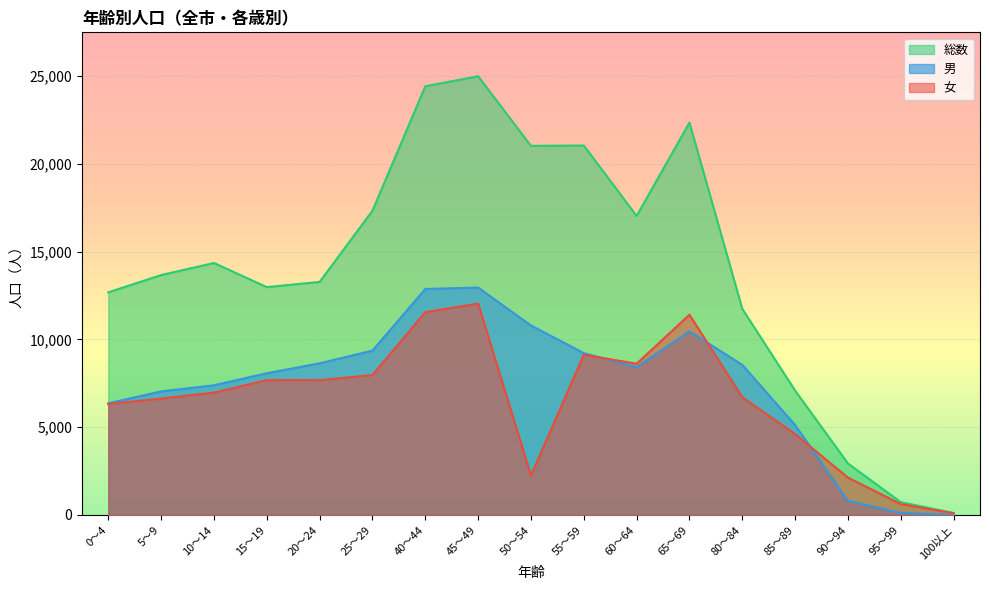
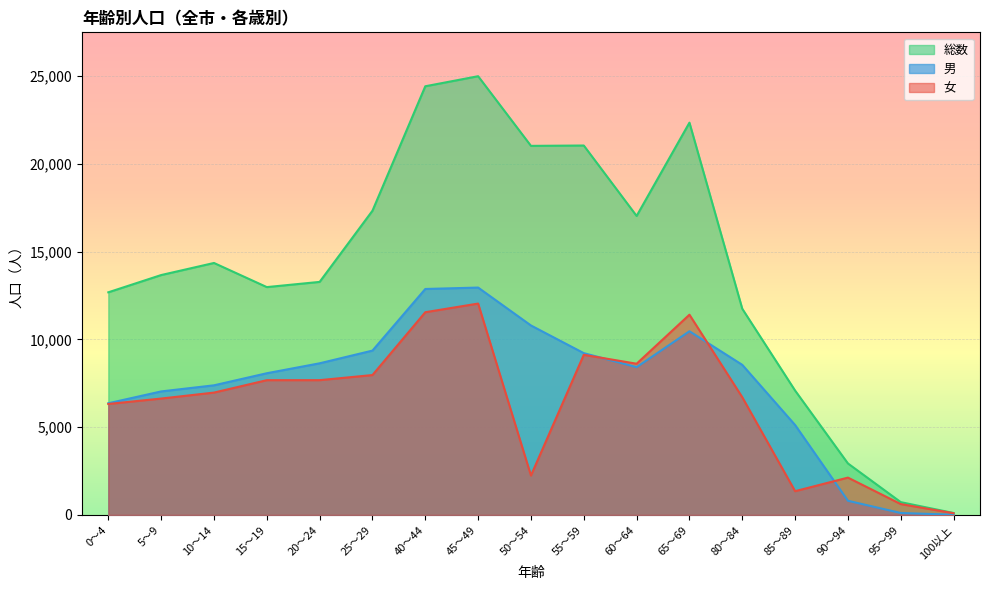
  {
    "総数": {
      "0～4": "12,700",
      "5～9": "13,700",
      "10～14": "14,400",
      "15～19": "13,000",
      "20～24": "13,300",
      "25～29": "17,300",
      "40～44": "24,400",
      "45～49": "25,000",
      "50～54": "21,000",
      "55～59": "21,000",
      "60～64": "17,000",
      "65～69": "22,300",
      "80～84": "11,700",
      "85～89": "7,100",
      "90～94": "2,900"
    },
    "男": {
      "5～9": "7,000",
      "10～14": "7,400",
      "15～19": "8,100",
      "20～24": "8,600",
      "25～29": "9,400",
      "40～44": "12,900",
      "45～49": "13,000",
      "50～54": "10,800",
      "60～64": "8,400",
      "65～69": "10,500",
      "80～84": "8,500",
      "85～89": "5,100",
      "90～94": "800",
      "95～99": "100"
    },
    "女": {
      "5～9": "6,600",
      "10～14": "7,000",
      "15～19": "7,700",
      "20～24": "7,700",
      "25～29": "8,000",
      "40～44": "11,500",
      "45～49": "12,000",
      "50～54": "2,200",
      "60～64": "8,600",
      "65～69": "11,400",
      "80～84": "6,700",
-     "85～89": "4,600",
+     "85～89": "1,400",
      "90～94": "2,100"
    }
  }
